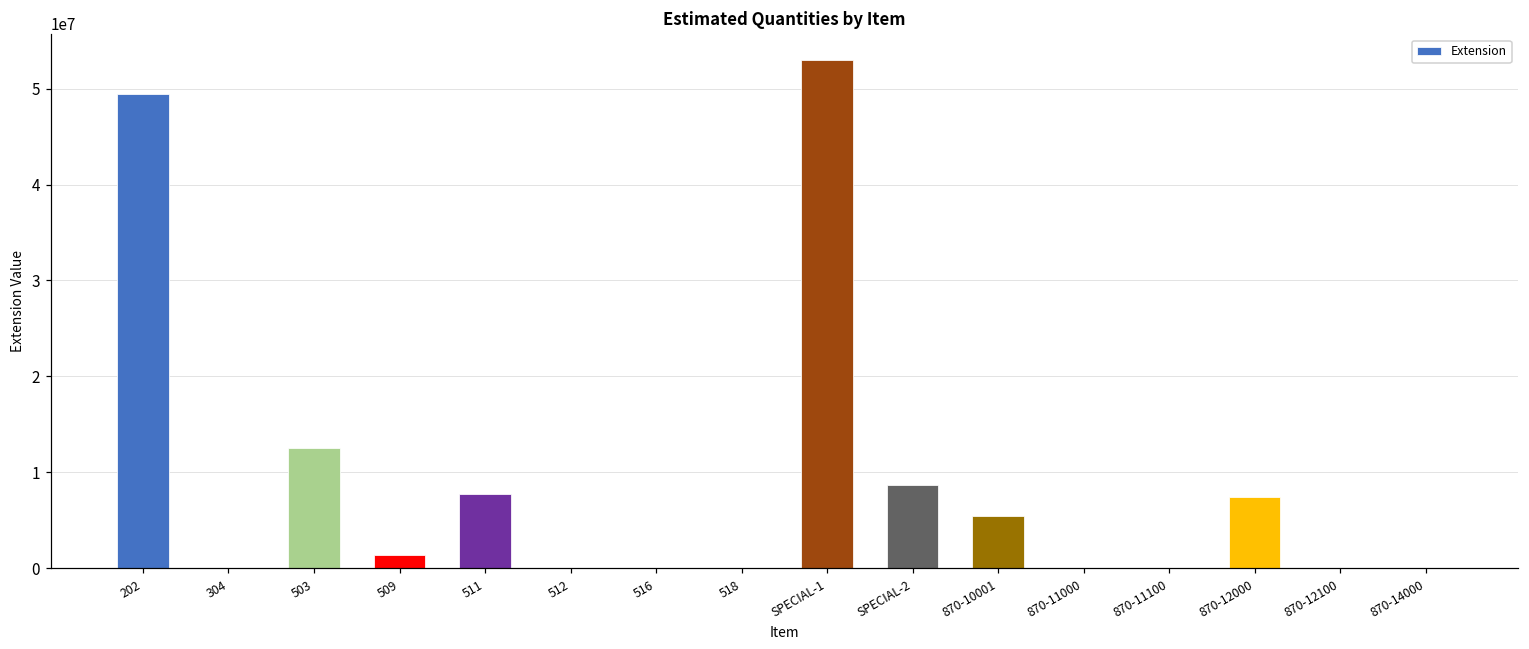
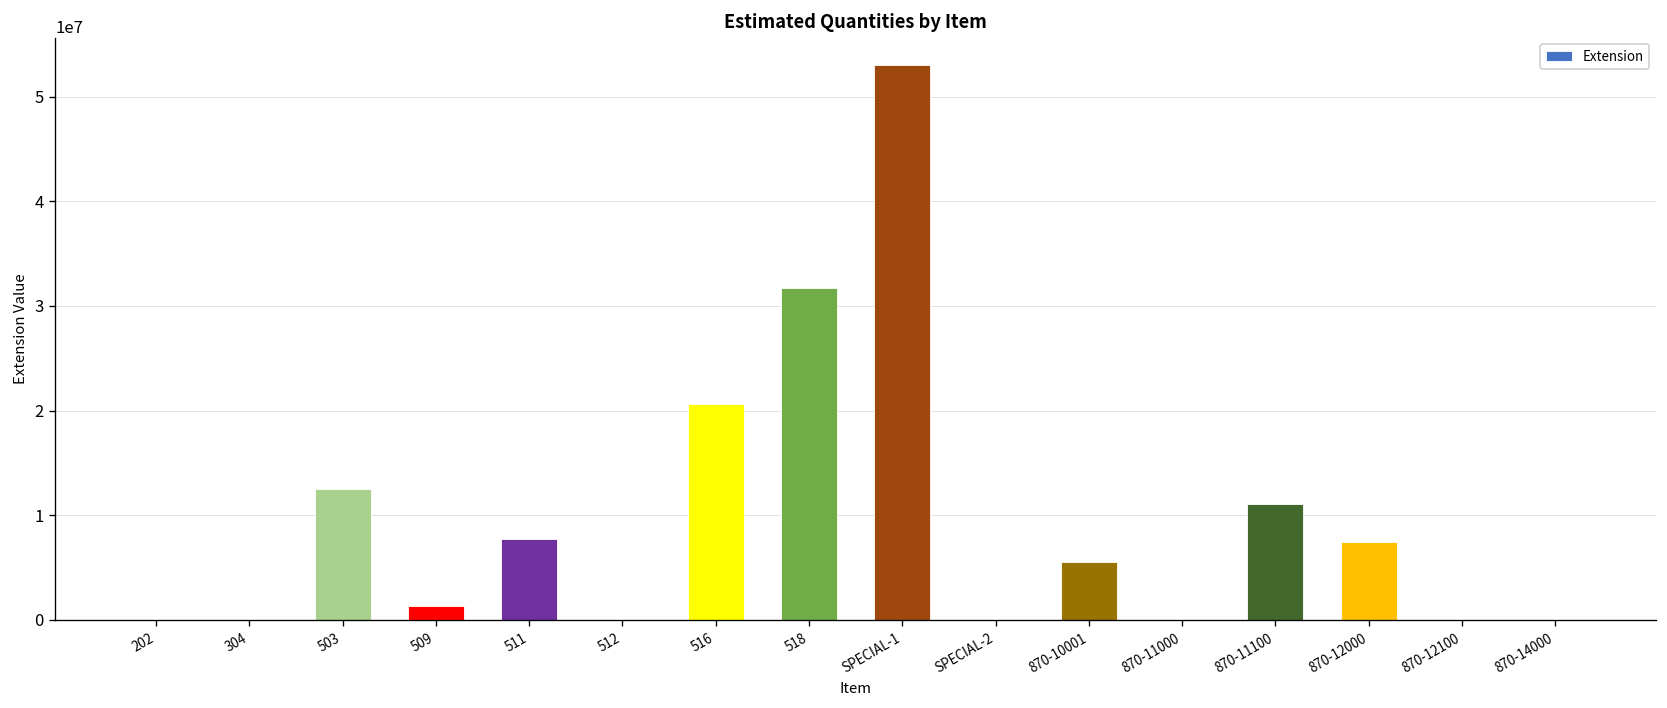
  {
-   "202": 49000000,
+   "202": 0,
    "503": 13000000,
    "509": 1000000,
    "511": 8000000,
-   "516": 0,
-   "518": 0,
+   "516": 21000000,
+   "518": 32000000,
    "SPECIAL-1": 53000000,
-   "SPECIAL-2": 9000000,
+   "SPECIAL-2": 0,
    "870-10001": 5000000,
-   "870-11100": 0,
+   "870-11100": 11000000,
    "870-12000": 7000000
  }
